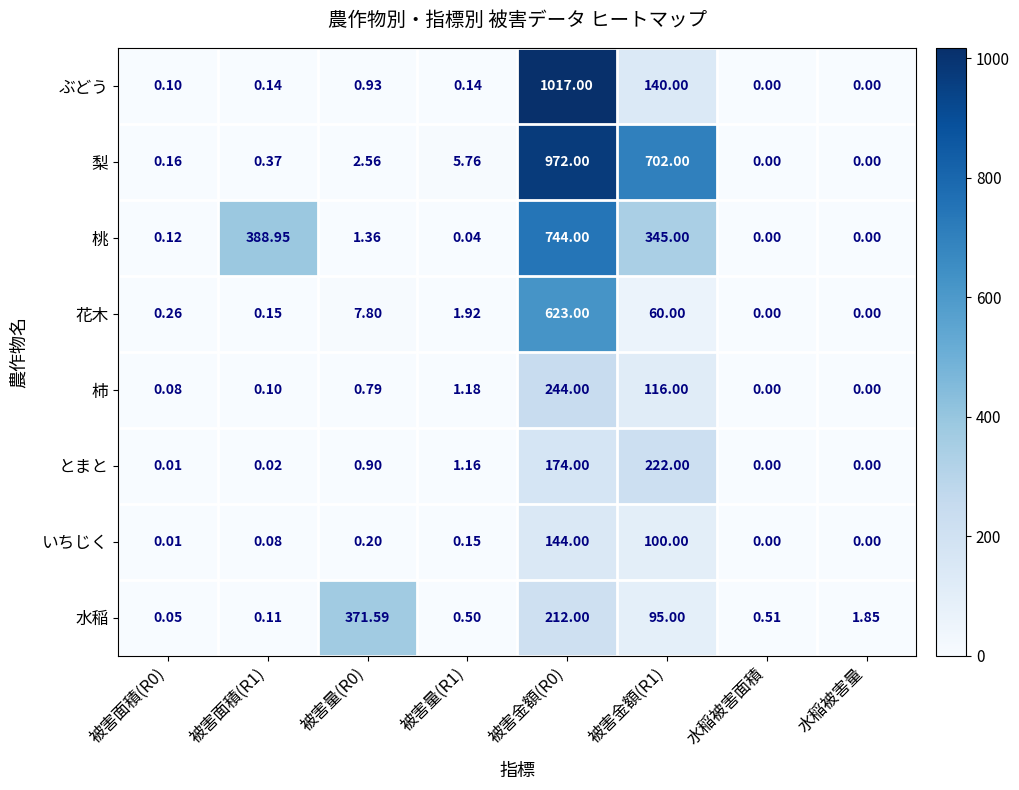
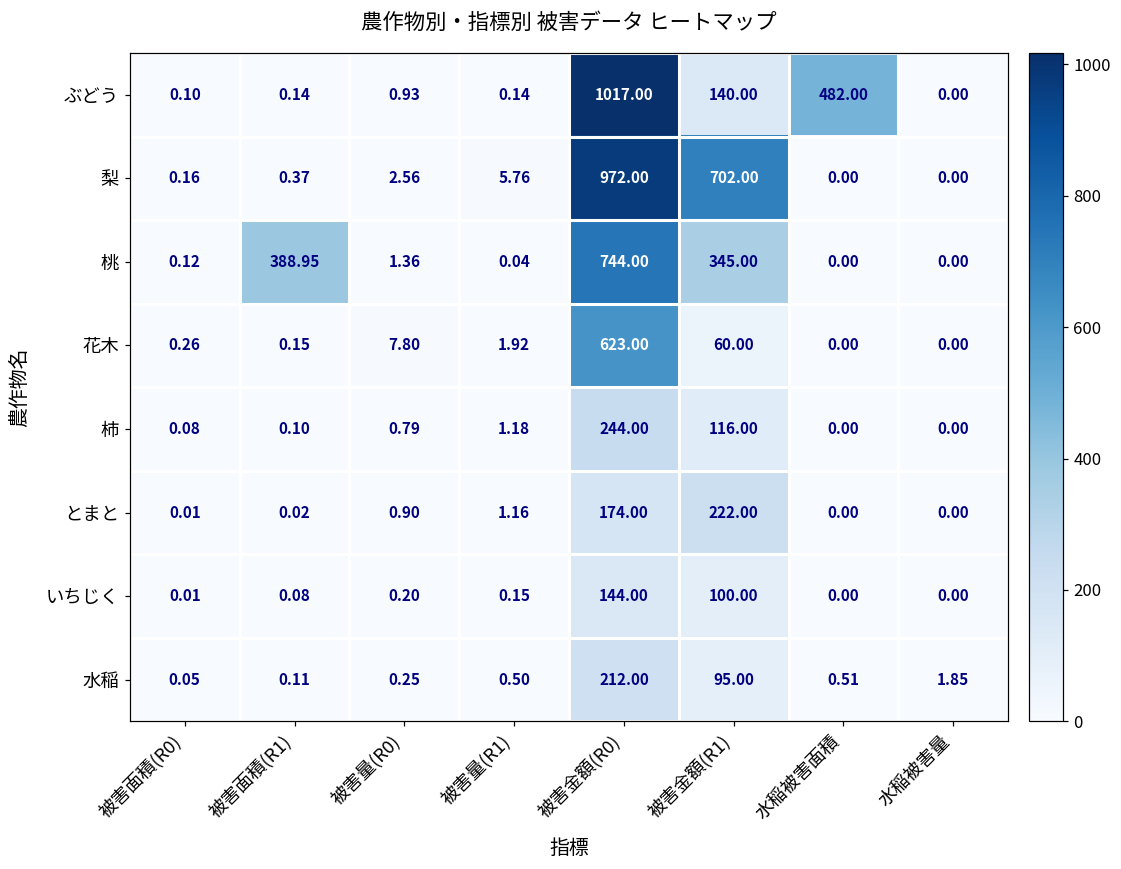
  {
    "ぶどう": {
      "被害面積(R0)": 0.10,
      "被害面積(R1)": 0.14,
      "被害量(R0)": 0.93,
      "被害量(R1)": 0.14,
      "被害金額(R0)": 1017.00,
      "被害金額(R1)": 140.00,
-     "水稲被害面積": 0.00,
+     "水稲被害面積": 482.00,
      "水稲被害量": 0.00
    },
    "梨": {
      "被害面積(R0)": 0.16,
      "被害面積(R1)": 0.37,
      "被害量(R0)": 2.56,
      "被害量(R1)": 5.76,
      "被害金額(R0)": 972.00,
      "被害金額(R1)": 702.00,
      "水稲被害面積": 0.00,
      "水稲被害量": 0.00
    },
    "桃": {
      "被害面積(R0)": 0.12,
      "被害面積(R1)": 388.95,
      "被害量(R0)": 1.36,
      "被害量(R1)": 0.04,
      "被害金額(R0)": 744.00,
      "被害金額(R1)": 345.00,
      "水稲被害面積": 0.00,
      "水稲被害量": 0.00
    },
    "花木": {
      "被害面積(R0)": 0.26,
      "被害面積(R1)": 0.15,
      "被害量(R0)": 7.80,
      "被害量(R1)": 1.92,
      "被害金額(R0)": 623.00,
      "被害金額(R1)": 60.00,
      "水稲被害面積": 0.00,
      "水稲被害量": 0.00
    },
    "柿": {
      "被害面積(R0)": 0.08,
      "被害面積(R1)": 0.10,
      "被害量(R0)": 0.79,
      "被害量(R1)": 1.18,
      "被害金額(R0)": 244.00,
      "被害金額(R1)": 116.00,
      "水稲被害面積": 0.00,
      "水稲被害量": 0.00
    },
    "とまと": {
      "被害面積(R0)": 0.01,
      "被害面積(R1)": 0.02,
      "被害量(R0)": 0.90,
      "被害量(R1)": 1.16,
      "被害金額(R0)": 174.00,
      "被害金額(R1)": 222.00,
      "水稲被害面積": 0.00,
      "水稲被害量": 0.00
    },
    "いちじく": {
      "被害面積(R0)": 0.01,
      "被害面積(R1)": 0.08,
      "被害量(R0)": 0.20,
      "被害量(R1)": 0.15,
      "被害金額(R0)": 144.00,
      "被害金額(R1)": 100.00,
      "水稲被害面積": 0.00,
      "水稲被害量": 0.00
    },
    "水稲": {
      "被害面積(R0)": 0.05,
      "被害面積(R1)": 0.11,
-     "被害量(R0)": 371.59,
+     "被害量(R0)": 0.25,
      "被害量(R1)": 0.50,
      "被害金額(R0)": 212.00,
      "被害金額(R1)": 95.00,
      "水稲被害面積": 0.51,
      "水稲被害量": 1.85
    }
  }
